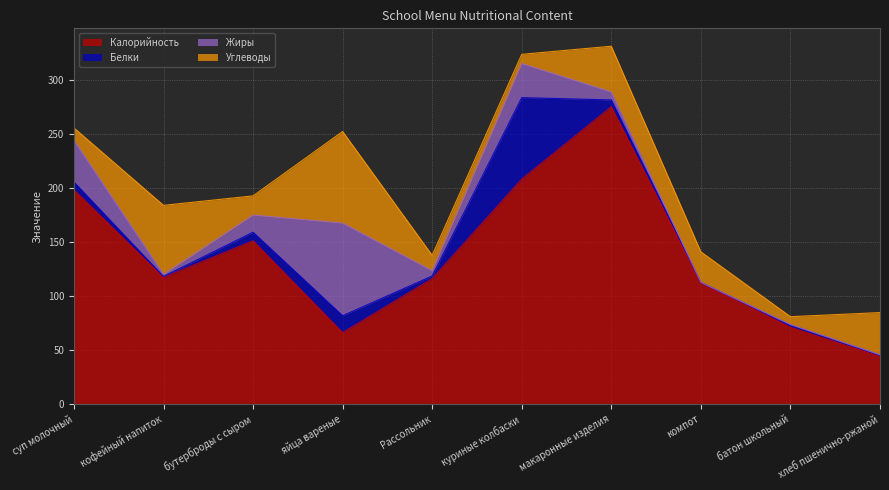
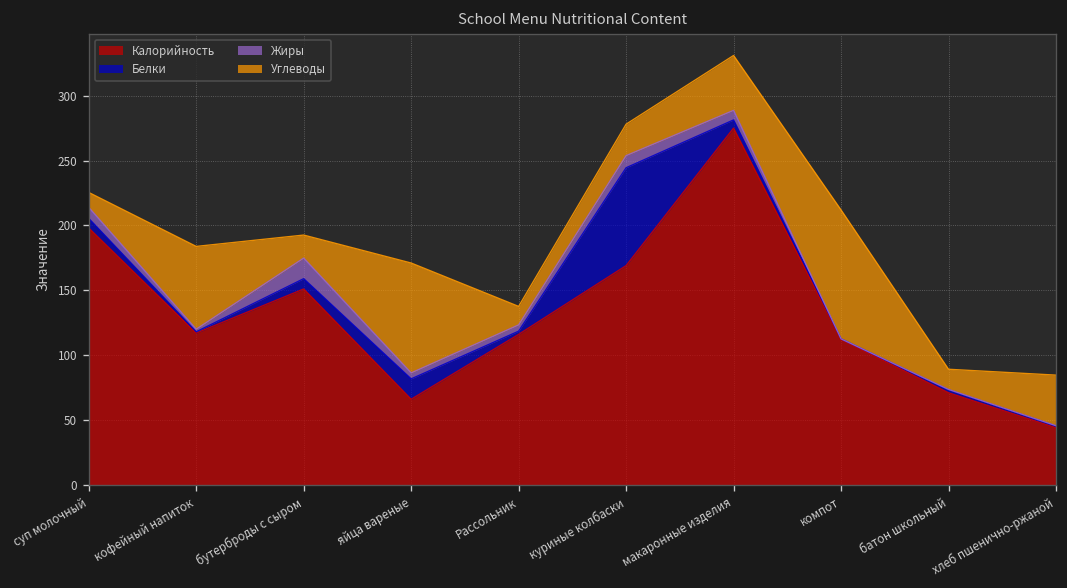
  {
    "Калорийность": {
      "суп молочный": 198,
      "бутерброды с сыром": 151,
      "яйца вареные": 66,
      "Рассольник": 116,
-     "куриные колбаски": 208,
+     "куриные колбаски": 169,
      "макаронные изделия": 275
    },
    "Белки": {
      "суп молочный": 7,
      "бутерброды с сыром": 8,
      "яйца вареные": 16,
      "Рассольник": 2,
      "куриные колбаски": 75,
      "макаронные изделия": 6
    },
    "Жиры": {
-     "суп молочный": 39,
+     "суп молочный": 9,
      "бутерброды с сыром": 16,
-     "яйца вареные": 86,
+     "яйца вареные": 5,
      "Рассольник": 5,
-     "куриные колбаски": 32,
+     "куриные колбаски": 9,
      "макаронные изделия": 7
    },
    "Углеводы": {
      "суп молочный": 12,
      "кофейный напиток": 64,
      "бутерброды с сыром": 18,
      "яйца вареные": 85,
      "Рассольник": 14,
-     "куриные колбаски": 9,
+     "куриные колбаски": 24,
      "макаронные изделия": 42,
-     "компот": 28,
-     "батон школьный": 7,
+     "компот": 99,
+     "батон школьный": 16,
      "хлеб пшенично-ржаной": 39
    }
  }
